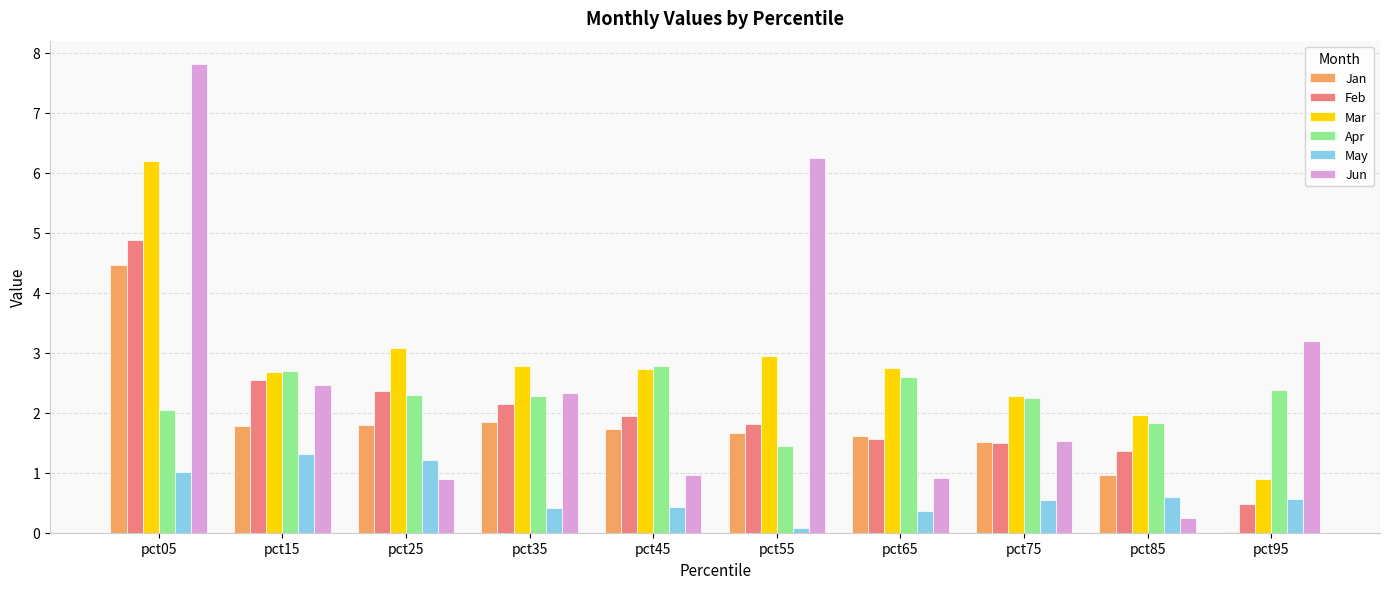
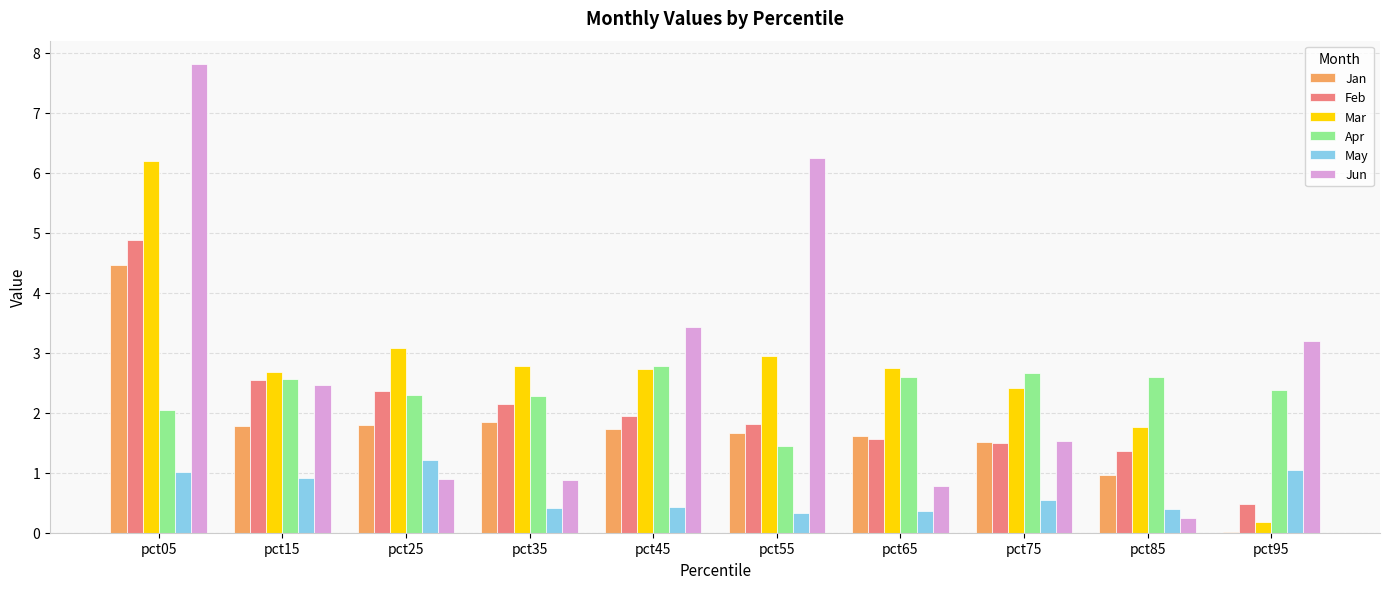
  {
    "Mar": {
      "pct05": 6.2,
      "pct15": 2.7,
      "pct25": 3.1,
      "pct35": 2.8,
      "pct45": 2.7,
      "pct55": 3.0,
      "pct65": 2.7,
-     "pct75": 2.3,
-     "pct85": 2.0,
-     "pct95": 0.9
+     "pct75": 2.4,
+     "pct85": 1.8,
+     "pct95": 0.2
    },
    "Apr": {
      "pct05": 2.0,
-     "pct15": 2.7,
+     "pct15": 2.6,
      "pct25": 2.3,
      "pct35": 2.3,
      "pct45": 2.8,
      "pct55": 1.4,
      "pct65": 2.6,
-     "pct75": 2.2,
-     "pct85": 1.8,
+     "pct75": 2.7,
+     "pct85": 2.6,
      "pct95": 2.4
    },
    "May": {
      "pct05": 1.0,
-     "pct15": 1.3,
+     "pct15": 0.9,
      "pct25": 1.2,
      "pct35": 0.4,
      "pct45": 0.4,
-     "pct55": 0.1,
+     "pct55": 0.3,
      "pct65": 0.4,
      "pct75": 0.6,
-     "pct85": 0.6,
-     "pct95": 0.6
+     "pct85": 0.4,
+     "pct95": 1.1
    },
    "Jun": {
      "pct05": 7.8,
      "pct15": 2.5,
      "pct25": 0.9,
-     "pct35": 2.3,
-     "pct45": 1.0,
+     "pct35": 0.9,
+     "pct45": 3.4,
      "pct55": 6.3,
-     "pct65": 0.9,
+     "pct65": 0.8,
      "pct75": 1.5,
      "pct85": 0.2,
      "pct95": 3.2
    }
  }
